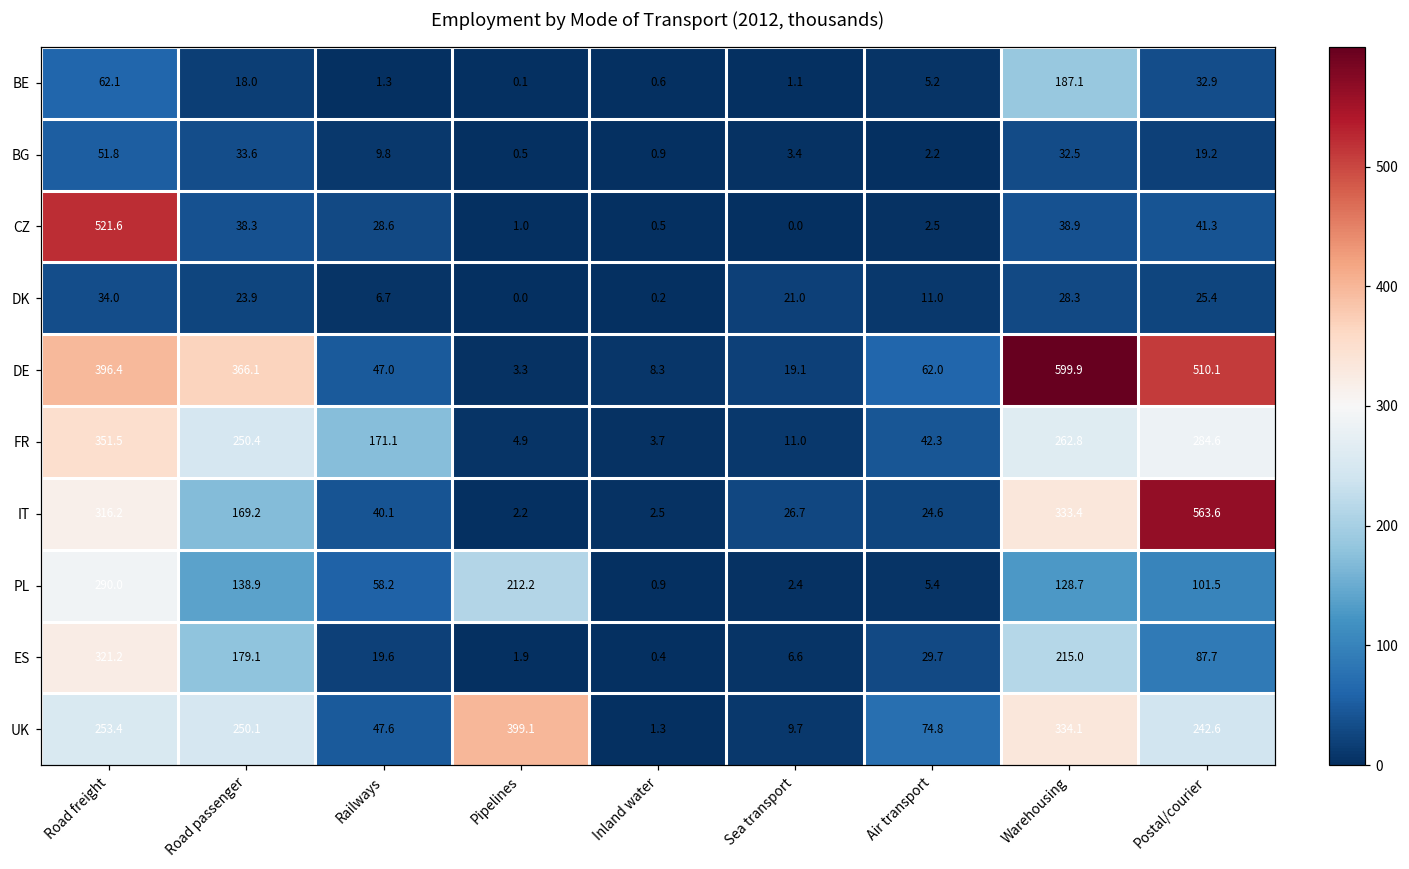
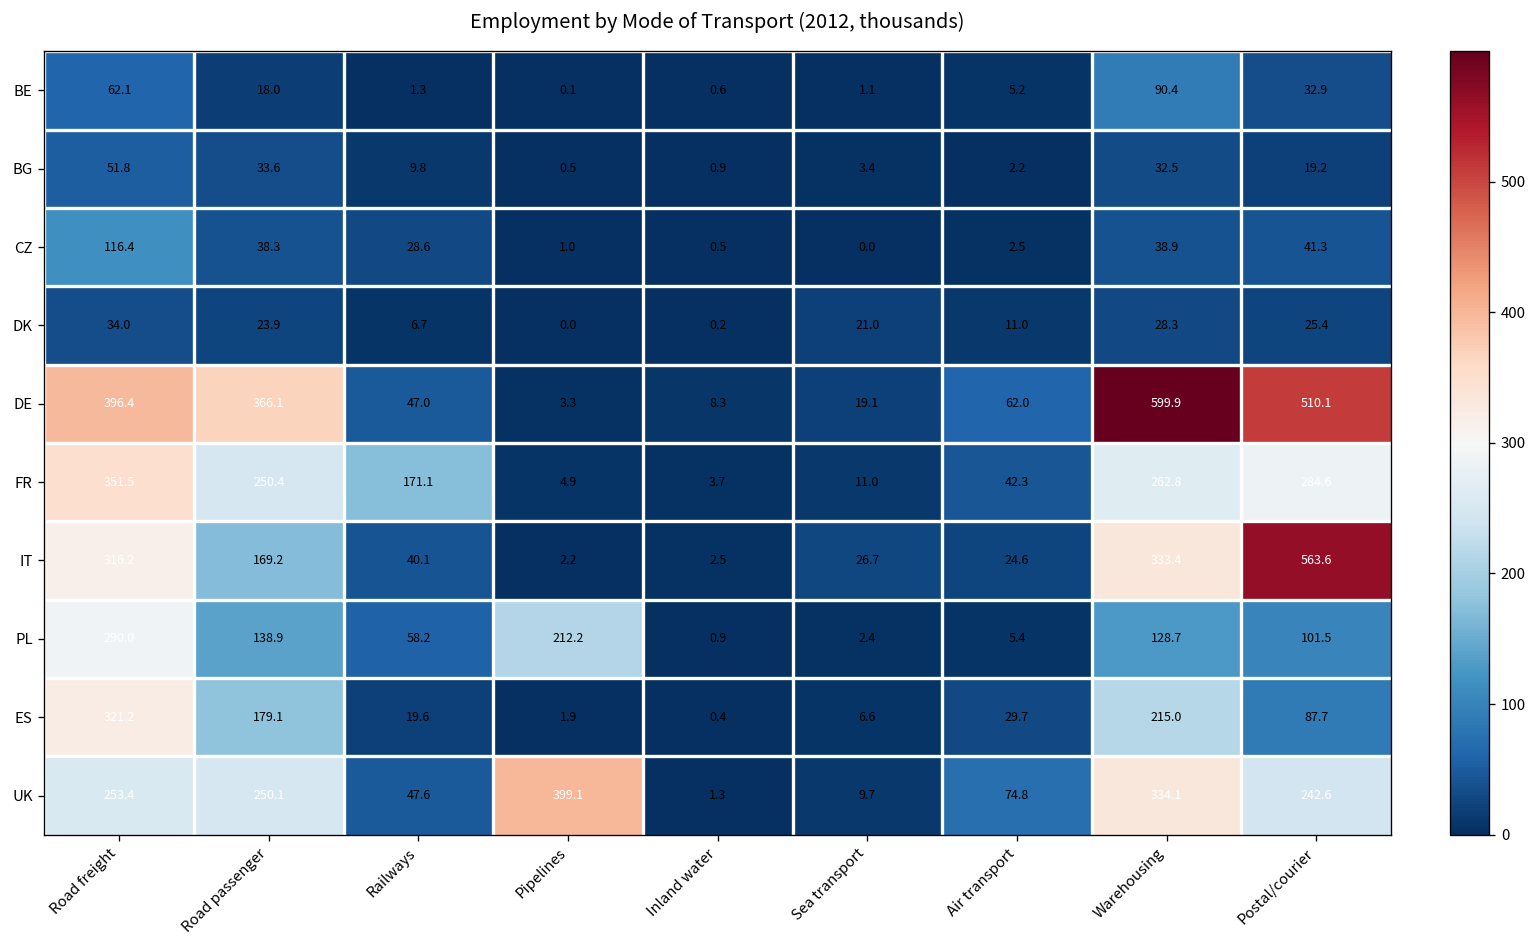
  {
    "BE": {
      "Road freight": 62.1,
      "Road passenger": 18.0,
      "Railways": 1.3,
      "Pipelines": 0.1,
      "Inland water": 0.6,
      "Sea transport": 1.1,
      "Air transport": 5.2,
-     "Warehousing": 187.1,
+     "Warehousing": 90.4,
      "Postal/courier": 32.9
    },
    "BG": {
      "Road freight": 51.8,
      "Road passenger": 33.6,
      "Railways": 9.8,
      "Pipelines": 0.5,
      "Inland water": 0.9,
      "Sea transport": 3.4,
      "Air transport": 2.2,
      "Warehousing": 32.5,
      "Postal/courier": 19.2
    },
    "CZ": {
-     "Road freight": 521.6,
+     "Road freight": 116.4,
      "Road passenger": 38.3,
      "Railways": 28.6,
      "Pipelines": 1.0,
      "Inland water": 0.5,
      "Sea transport": 0.0,
      "Air transport": 2.5,
      "Warehousing": 38.9,
      "Postal/courier": 41.3
    },
    "DK": {
      "Road freight": 34.0,
      "Road passenger": 23.9,
      "Railways": 6.7,
      "Pipelines": 0.0,
      "Inland water": 0.2,
      "Sea transport": 21.0,
      "Air transport": 11.0,
      "Warehousing": 28.3,
      "Postal/courier": 25.4
    },
    "DE": {
      "Road freight": 396.4,
      "Road passenger": 366.1,
      "Railways": 47.0,
      "Pipelines": 3.3,
      "Inland water": 8.3,
      "Sea transport": 19.1,
      "Air transport": 62.0,
      "Warehousing": 599.9,
      "Postal/courier": 510.1
    },
    "FR": {
      "Road freight": 351.5,
      "Railways": 171.1,
      "Pipelines": 4.9,
      "Inland water": 3.7,
      "Sea transport": 11.0,
      "Air transport": 42.3
    },
    "IT": {
      "Road passenger": 169.2,
      "Railways": 40.1,
      "Pipelines": 2.2,
      "Inland water": 2.5,
      "Sea transport": 26.7,
      "Air transport": 24.6,
      "Postal/courier": 563.6
    },
    "PL": {
      "Road passenger": 138.9,
      "Railways": 58.2,
      "Pipelines": 212.2,
      "Inland water": 0.9,
      "Sea transport": 2.4,
      "Air transport": 5.4,
      "Warehousing": 128.7,
      "Postal/courier": 101.5
    },
    "ES": {
      "Road passenger": 179.1,
      "Railways": 19.6,
      "Pipelines": 1.9,
      "Inland water": 0.4,
      "Sea transport": 6.6,
      "Air transport": 29.7,
      "Warehousing": 215.0,
      "Postal/courier": 87.7
    },
    "UK": {
      "Railways": 47.6,
      "Pipelines": 399.1,
      "Inland water": 1.3,
      "Sea transport": 9.7,
      "Air transport": 74.8
    }
  }
